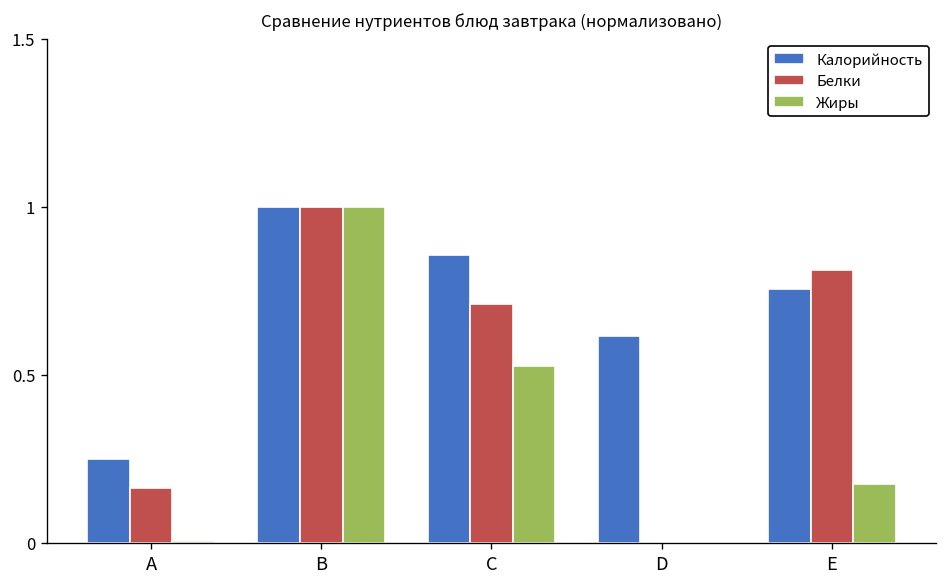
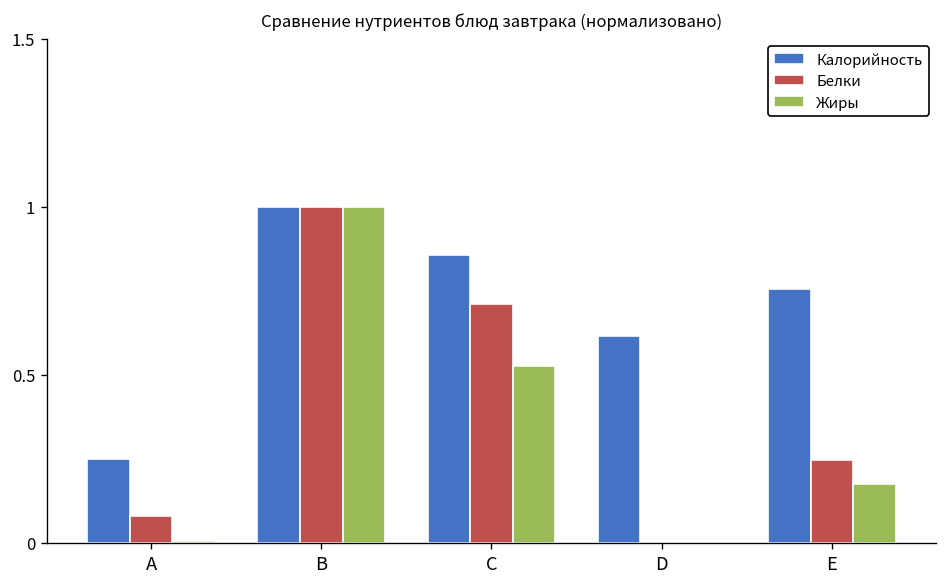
  {
    "Калорийность": {
      "A": 0.25,
      "B": 1.00,
      "C": 0.86,
      "D": 0.62,
      "E": 0.76
    },
    "Белки": {
-     "A": 0.16,
+     "A": 0.08,
      "B": 1.00,
      "C": 0.71,
      "D": 0.00,
-     "E": 0.81
+     "E": 0.25
    },
    "Жиры": {
      "B": 1.00,
      "C": 0.53,
      "D": 0.00,
      "E": 0.18
    }
  }
